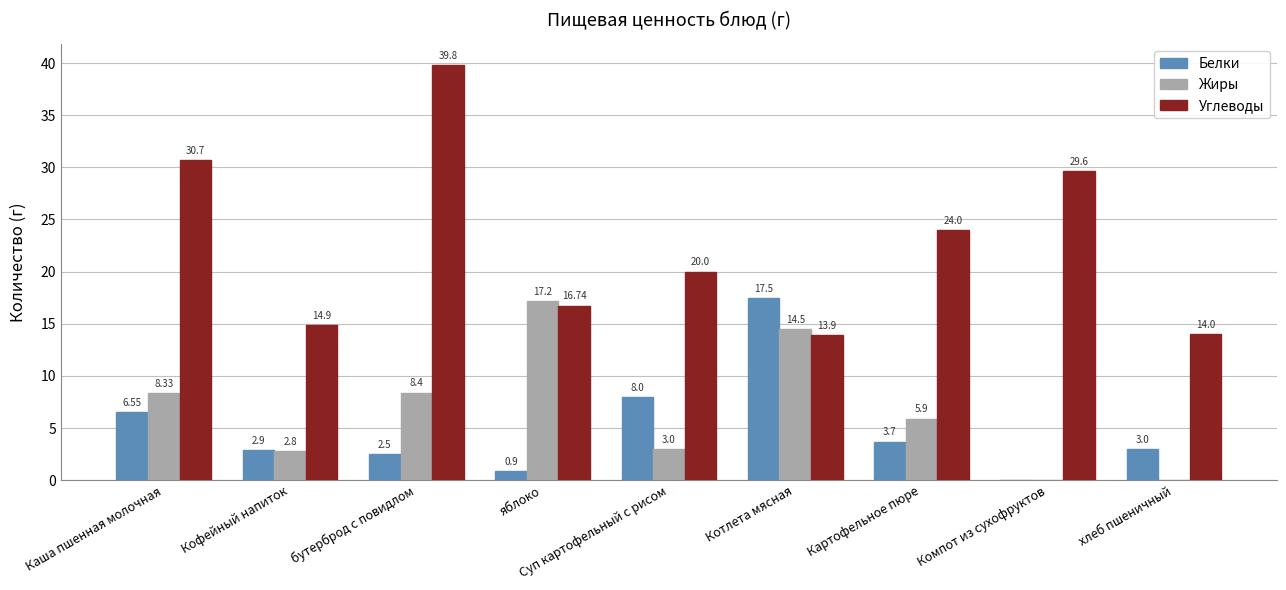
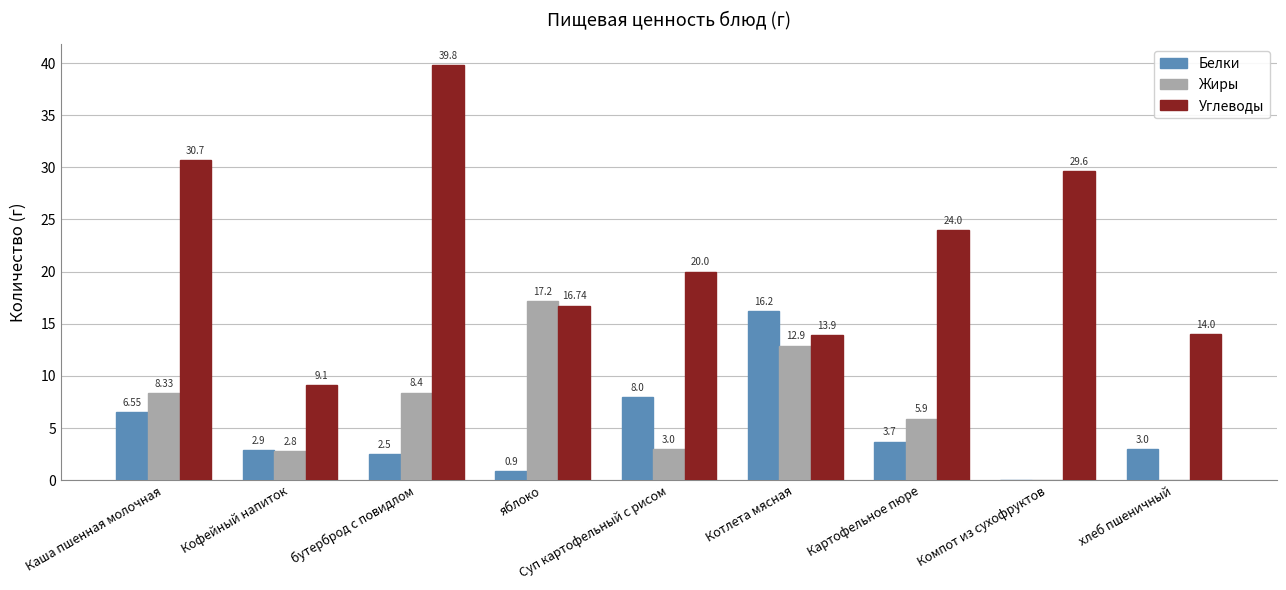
  {
    "Белки": {
      "Каша пшенная молочная": 6.55,
      "Кофейный напиток": 2.9,
      "бутерброд с повидлом": 2.5,
      "яблоко": 0.9,
      "Суп картофельный с рисом": 8.0,
-     "Котлета мясная": 17.5,
+     "Котлета мясная": 16.2,
      "Картофельное пюре": 3.7,
      "хлеб пшеничный": 3.0
    },
    "Жиры": {
      "Каша пшенная молочная": 8.33,
      "Кофейный напиток": 2.8,
      "бутерброд с повидлом": 8.4,
      "яблоко": 17.2,
      "Суп картофельный с рисом": 3.0,
-     "Котлета мясная": 14.5,
+     "Котлета мясная": 12.9,
      "Картофельное пюре": 5.9
    },
    "Углеводы": {
      "Каша пшенная молочная": 30.7,
-     "Кофейный напиток": 14.9,
+     "Кофейный напиток": 9.1,
      "бутерброд с повидлом": 39.8,
      "яблоко": 16.74,
      "Суп картофельный с рисом": 20.0,
      "Котлета мясная": 13.9,
      "Картофельное пюре": 24.0,
      "Компот из сухофруктов": 29.6,
      "хлеб пшеничный": 14.0
    }
  }
